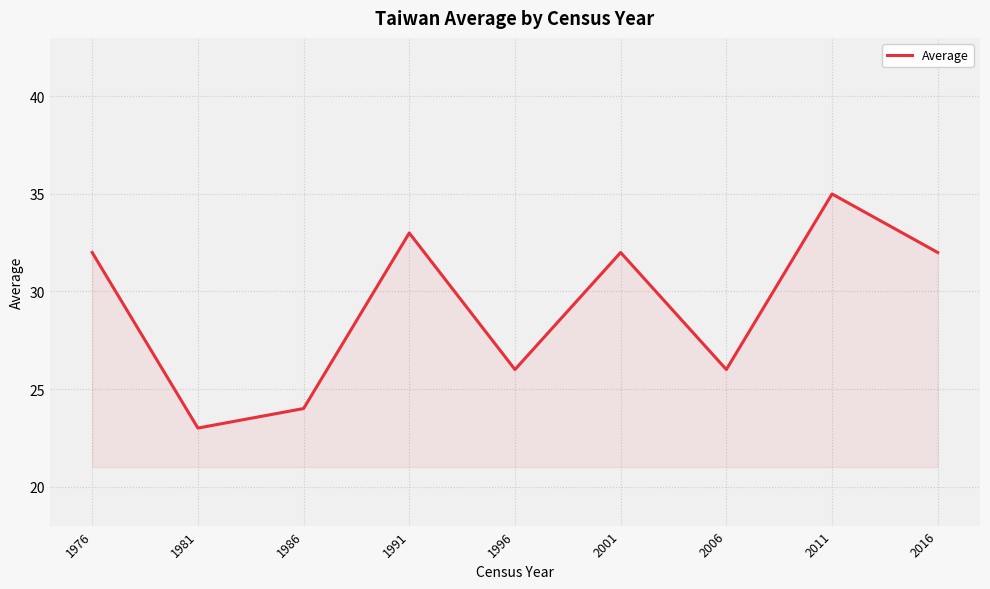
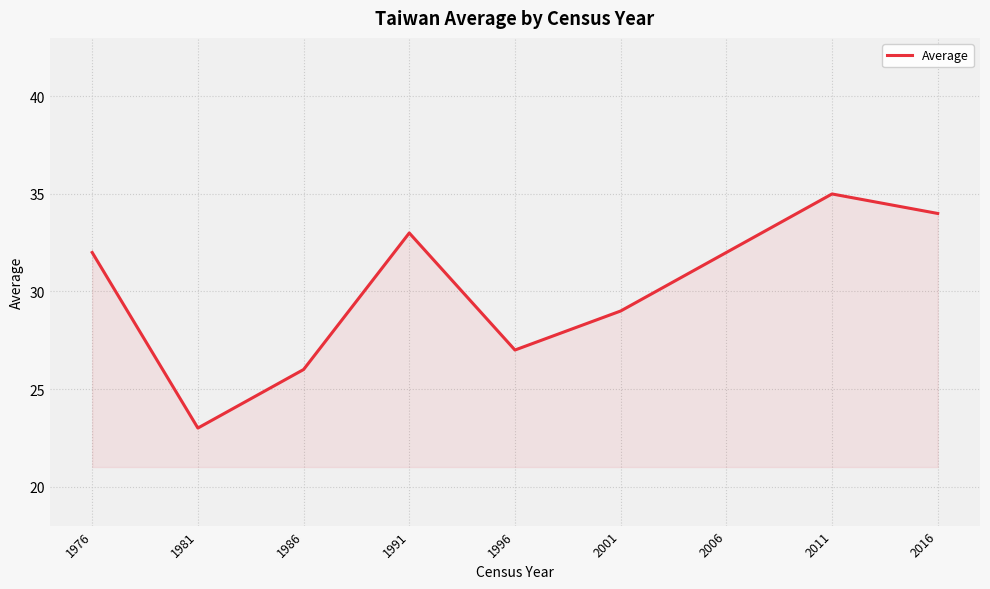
  {
    "1976": 32,
    "1981": 23,
-   "1986": 24,
+   "1986": 26,
    "1991": 33,
-   "1996": 26,
-   "2001": 32,
-   "2006": 26,
+   "1996": 27,
+   "2001": 29,
+   "2006": 32,
    "2011": 35,
-   "2016": 32
+   "2016": 34
  }
